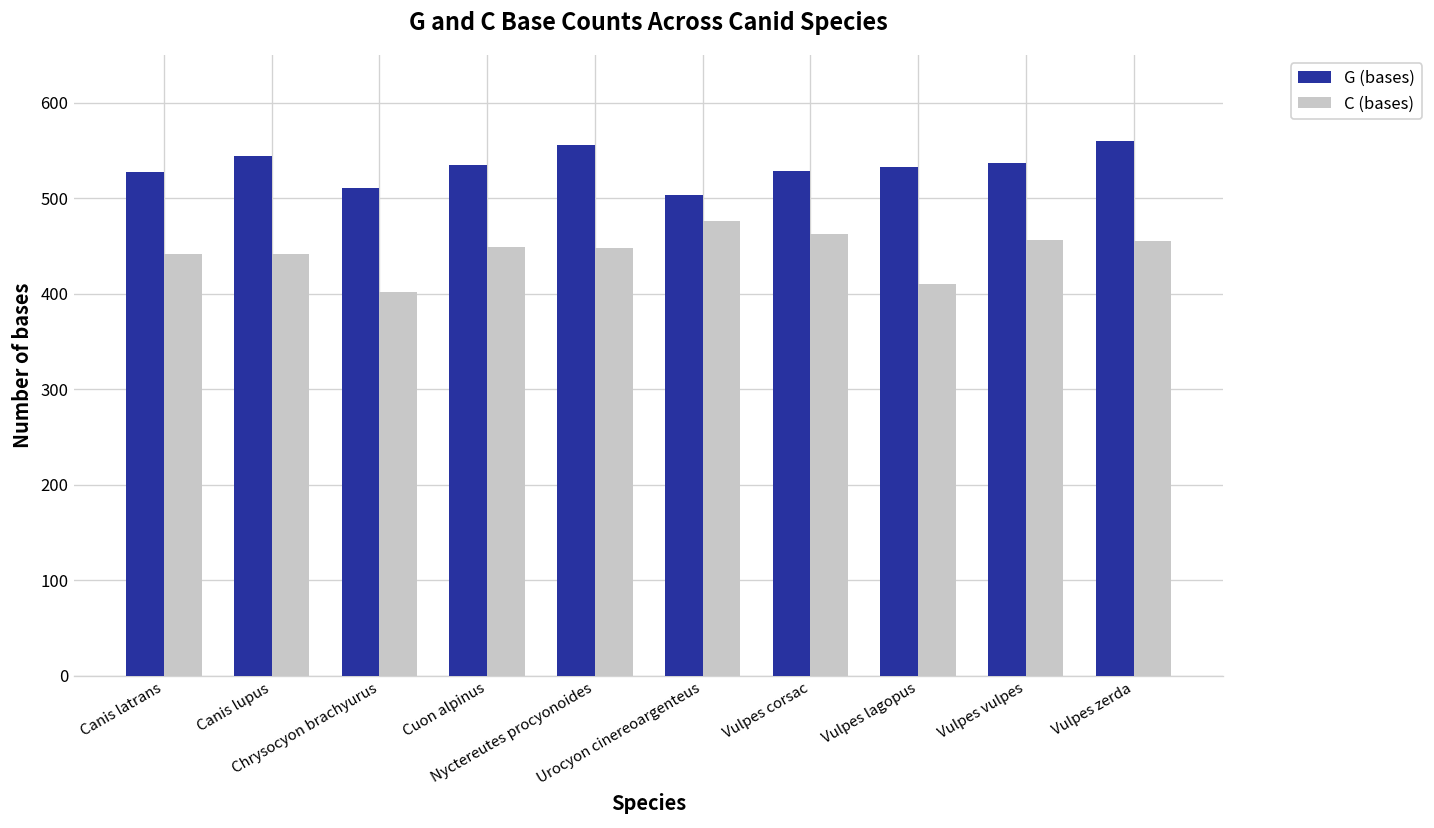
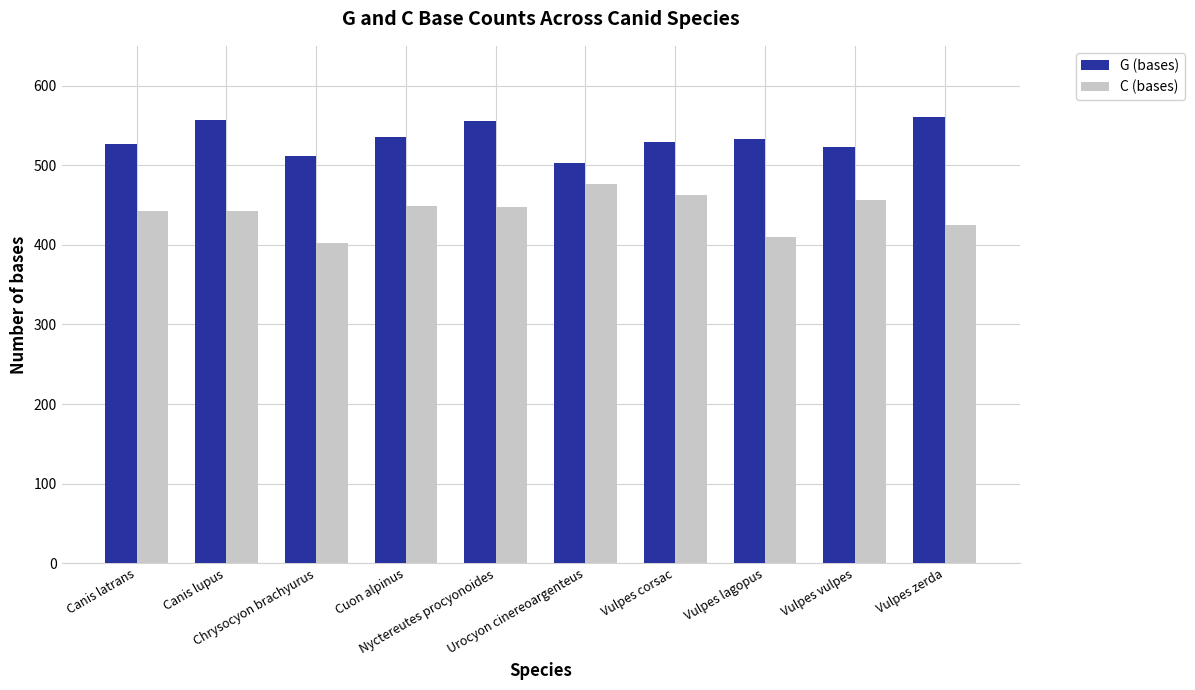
  {
    "G (bases)": {
      "Canis latrans": 530,
-     "Canis lupus": 540,
+     "Canis lupus": 560,
      "Chrysocyon brachyurus": 510,
      "Cuon alpinus": 540,
      "Nyctereutes procyonoides": 560,
      "Urocyon cinereoargenteus": 500,
      "Vulpes corsac": 530,
      "Vulpes lagopus": 530,
-     "Vulpes vulpes": 540,
+     "Vulpes vulpes": 520,
      "Vulpes zerda": 560
    },
    "C (bases)": {
      "Canis latrans": 440,
      "Canis lupus": 440,
      "Chrysocyon brachyurus": 400,
      "Cuon alpinus": 450,
      "Nyctereutes procyonoides": 450,
      "Urocyon cinereoargenteus": 480,
      "Vulpes corsac": 460,
      "Vulpes lagopus": 410,
      "Vulpes vulpes": 460,
-     "Vulpes zerda": 460
+     "Vulpes zerda": 430
    }
  }
